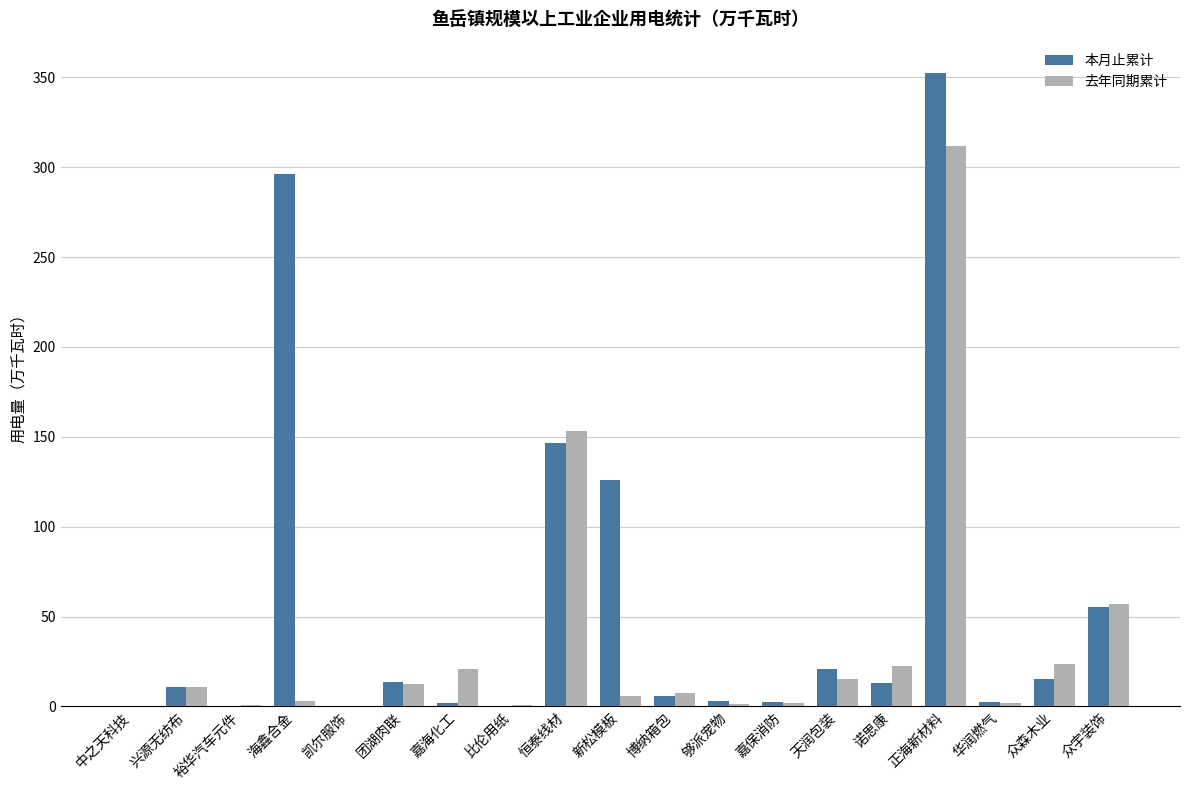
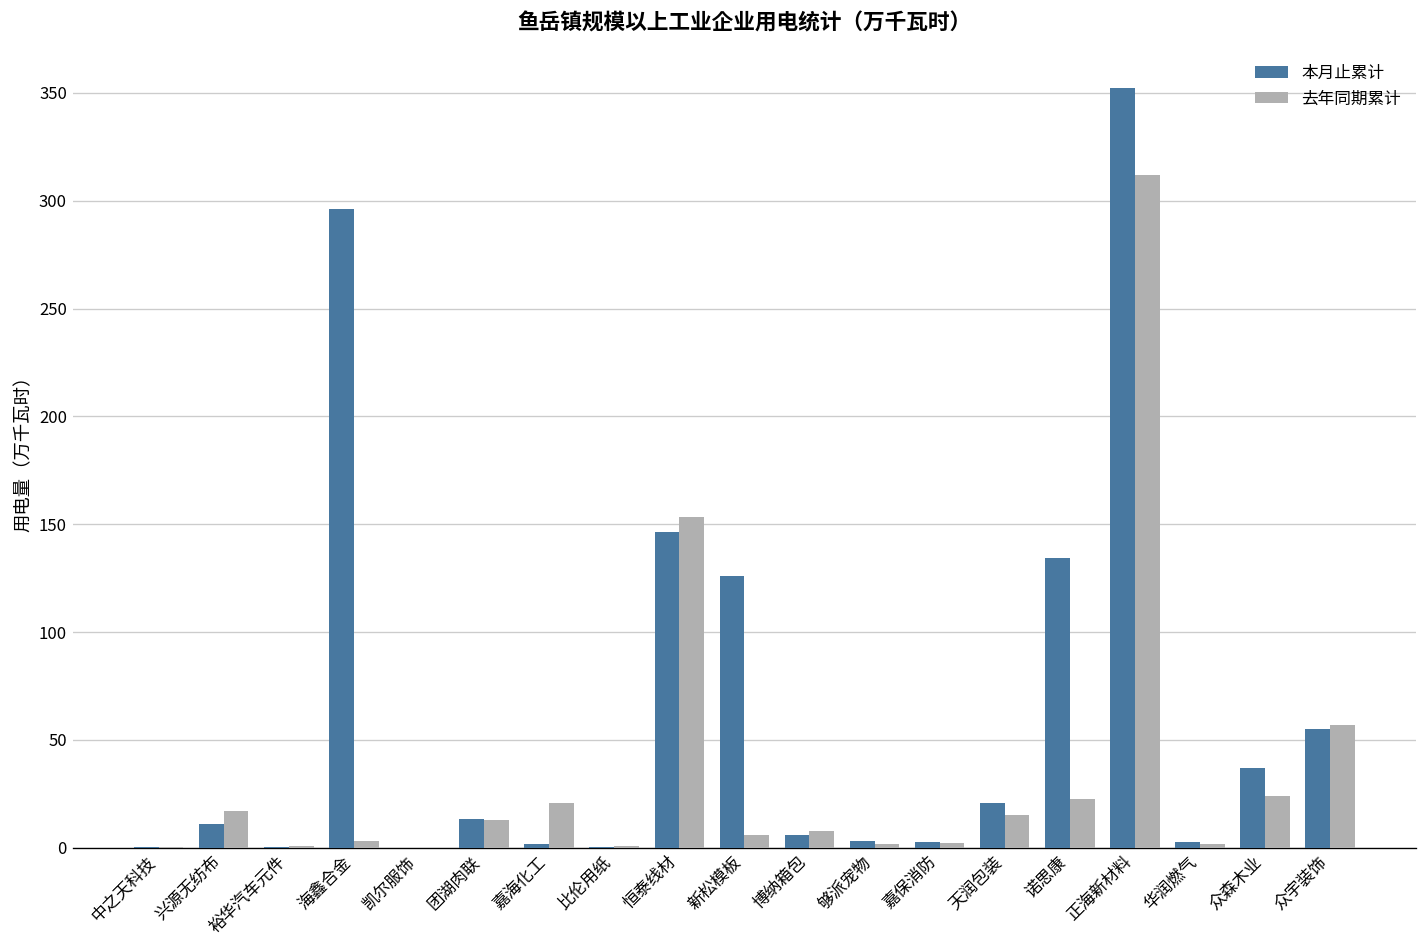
  {
    "本月止累计": {
      "兴源无纺布": 11,
      "海鑫合金": 296,
      "凯尔服饰": 0,
      "团湖肉联": 13,
      "嘉海化工": 2,
      "恒泰线材": 146,
      "新松模板": 126,
      "博纳箱包": 6,
      "够派宠物": 3,
      "嘉保消防": 2,
      "天润包装": 21,
-     "诺思康": 13,
+     "诺思康": 134,
      "正海新材料": 352,
      "华润燃气": 3,
-     "众森木业": 15,
+     "众森木业": 37,
      "众宇装饰": 55
    },
    "去年同期累计": {
-     "兴源无纺布": 11,
+     "兴源无纺布": 17,
      "海鑫合金": 3,
      "凯尔服饰": 0,
      "团湖肉联": 13,
      "嘉海化工": 21,
      "恒泰线材": 154,
      "新松模板": 6,
      "博纳箱包": 8,
      "够派宠物": 2,
      "嘉保消防": 2,
      "天润包装": 15,
      "诺思康": 22,
      "正海新材料": 312,
      "华润燃气": 2,
      "众森木业": 24,
      "众宇装饰": 57
    }
  }
